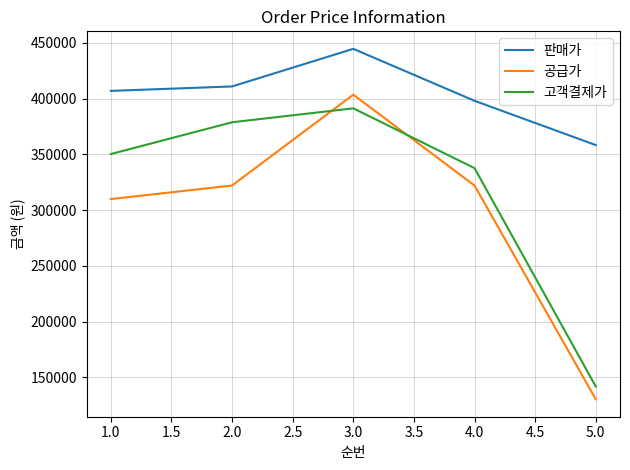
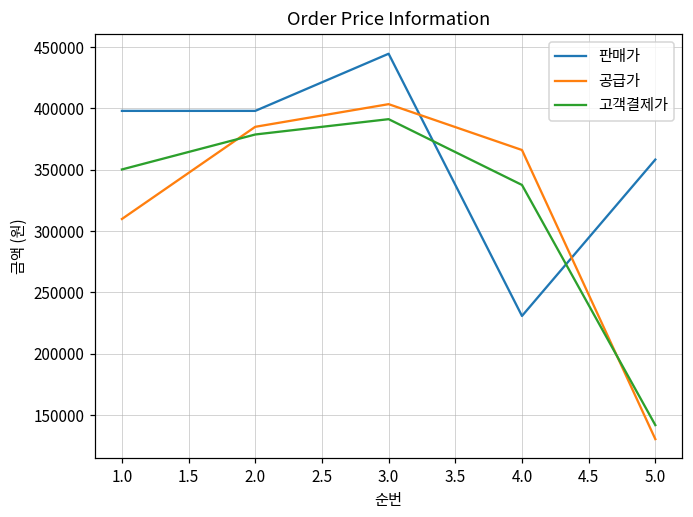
  {
    "판매가": {
-     "1.0": 407000,
-     "2.0": 411000,
+     "1.0": 398000,
+     "2.0": 398000,
      "3.0": 445000,
-     "4.0": 398000,
+     "4.0": 231000,
      "5.0": 358000
    },
    "공급가": {
      "1.0": 310000,
-     "2.0": 322000,
+     "2.0": 385000,
      "3.0": 403000,
-     "4.0": 322000,
+     "4.0": 366000,
      "5.0": 130000
    },
    "고객결제가": {
      "1.0": 350000,
      "2.0": 379000,
      "3.0": 391000,
      "4.0": 338000,
      "5.0": 142000
    }
  }
